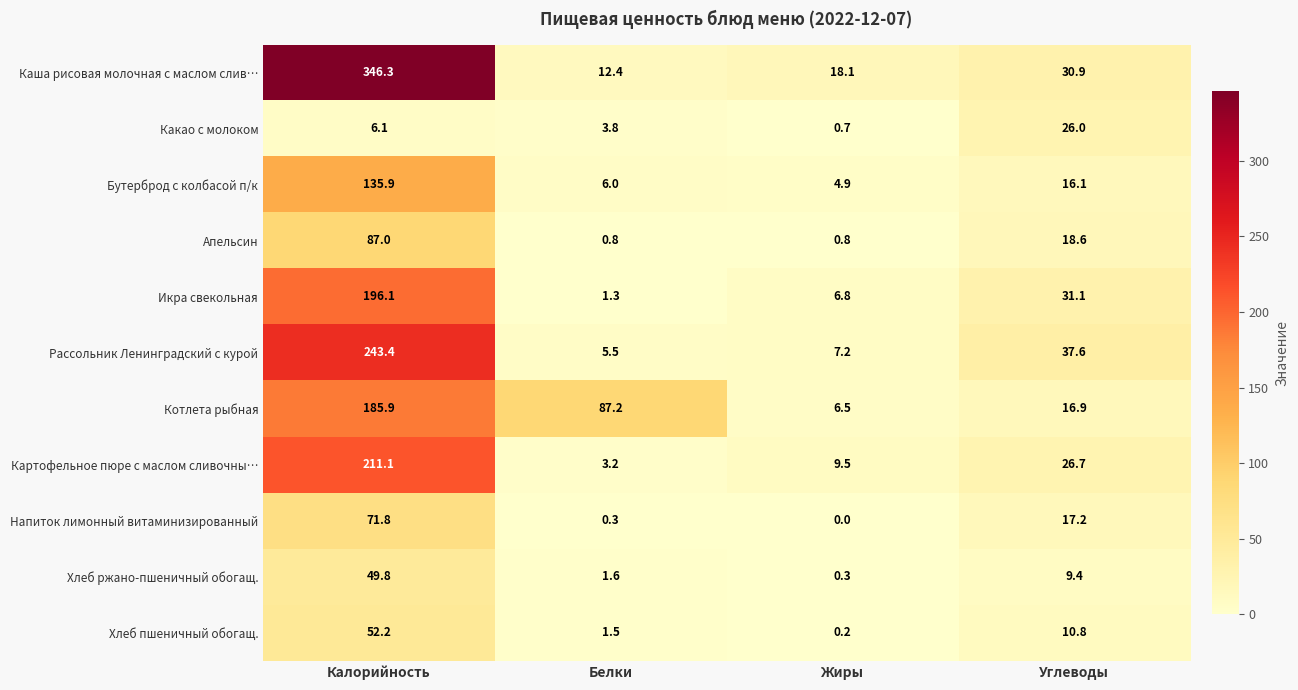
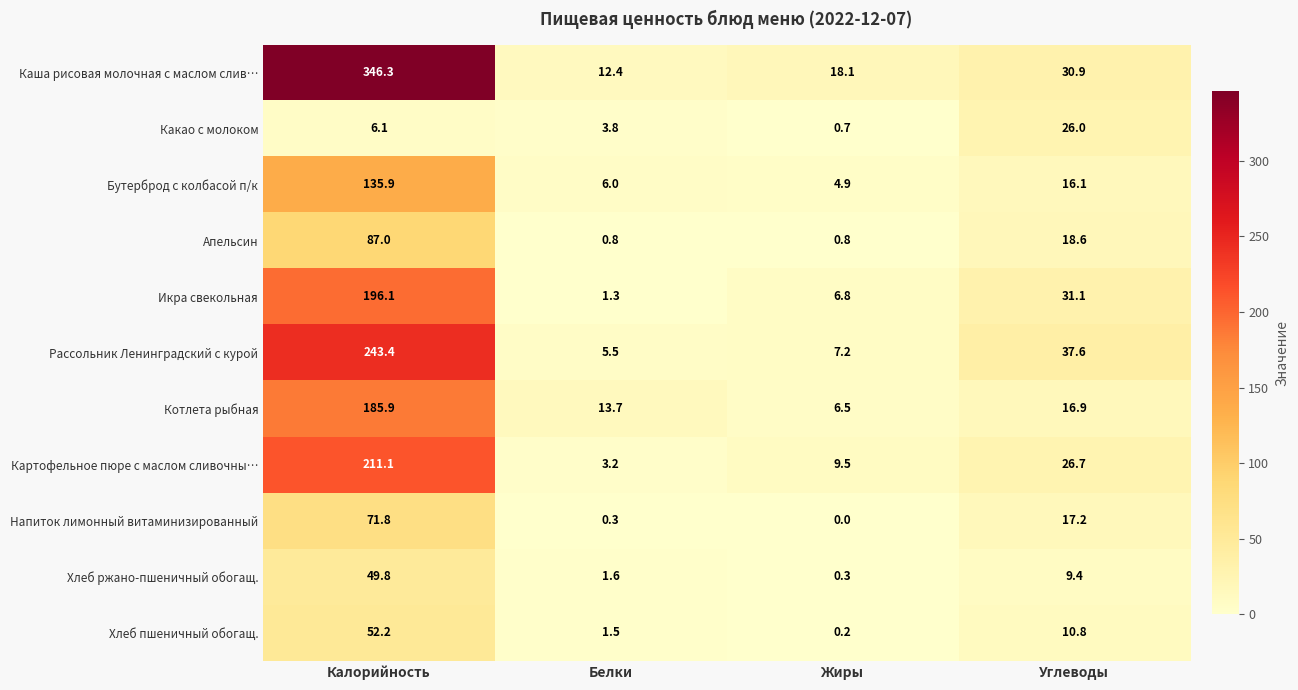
  {
    "Каша рисовая молочная с маслом слив…": {
      "Калорийность": 346.3,
      "Белки": 12.4,
      "Жиры": 18.1,
      "Углеводы": 30.9
    },
    "Какао с молоком": {
      "Калорийность": 6.1,
      "Белки": 3.8,
      "Жиры": 0.7,
      "Углеводы": 26.0
    },
    "Бутерброд с колбасой п/к": {
      "Калорийность": 135.9,
      "Белки": 6.0,
      "Жиры": 4.9,
      "Углеводы": 16.1
    },
    "Апельсин": {
      "Калорийность": 87.0,
      "Белки": 0.8,
      "Жиры": 0.8,
      "Углеводы": 18.6
    },
    "Икра свекольная": {
      "Калорийность": 196.1,
      "Белки": 1.3,
      "Жиры": 6.8,
      "Углеводы": 31.1
    },
    "Рассольник Ленинградский с курой": {
      "Калорийность": 243.4,
      "Белки": 5.5,
      "Жиры": 7.2,
      "Углеводы": 37.6
    },
    "Котлета рыбная": {
      "Калорийность": 185.9,
-     "Белки": 87.2,
+     "Белки": 13.7,
      "Жиры": 6.5,
      "Углеводы": 16.9
    },
    "Картофельное пюре с маслом сливочны…": {
      "Калорийность": 211.1,
      "Белки": 3.2,
      "Жиры": 9.5,
      "Углеводы": 26.7
    },
    "Напиток лимонный витаминизированный": {
      "Калорийность": 71.8,
      "Белки": 0.3,
      "Жиры": 0.0,
      "Углеводы": 17.2
    },
    "Хлеб ржано-пшеничный обогащ.": {
      "Калорийность": 49.8,
      "Белки": 1.6,
      "Жиры": 0.3,
      "Углеводы": 9.4
    },
    "Хлеб пшеничный обогащ.": {
      "Калорийность": 52.2,
      "Белки": 1.5,
      "Жиры": 0.2,
      "Углеводы": 10.8
    }
  }
